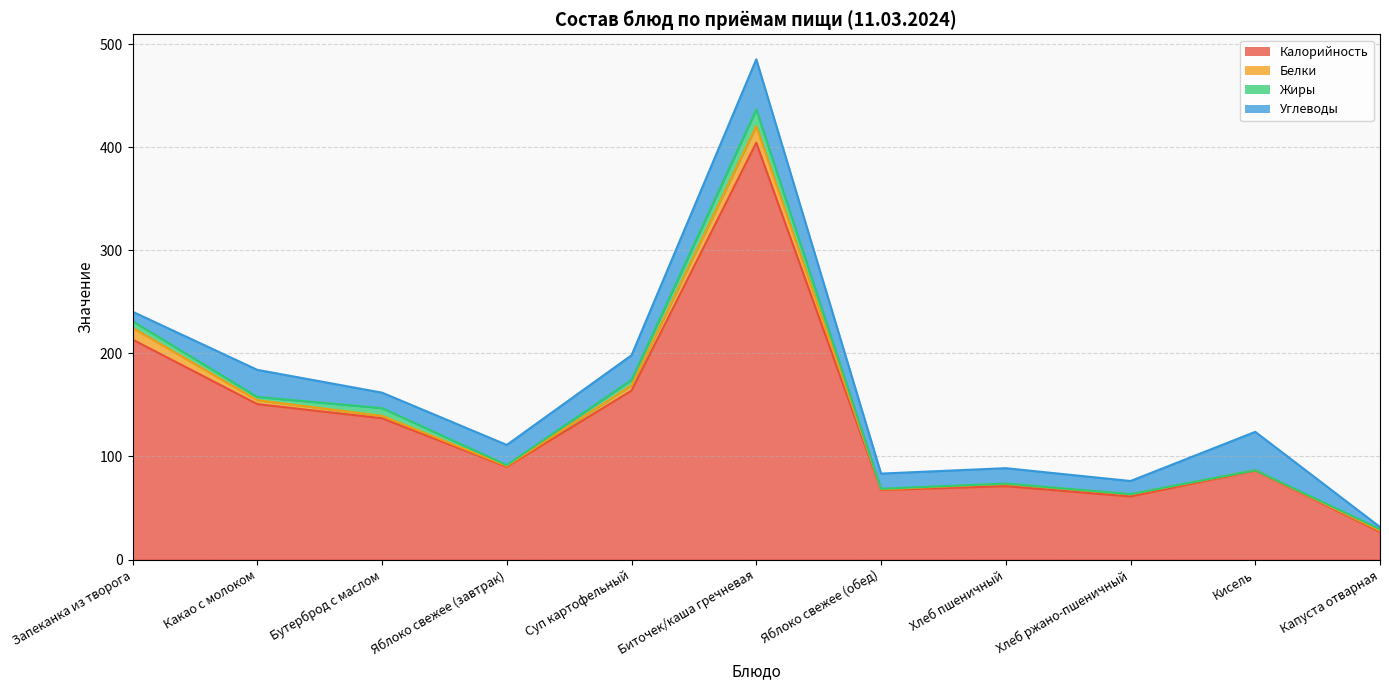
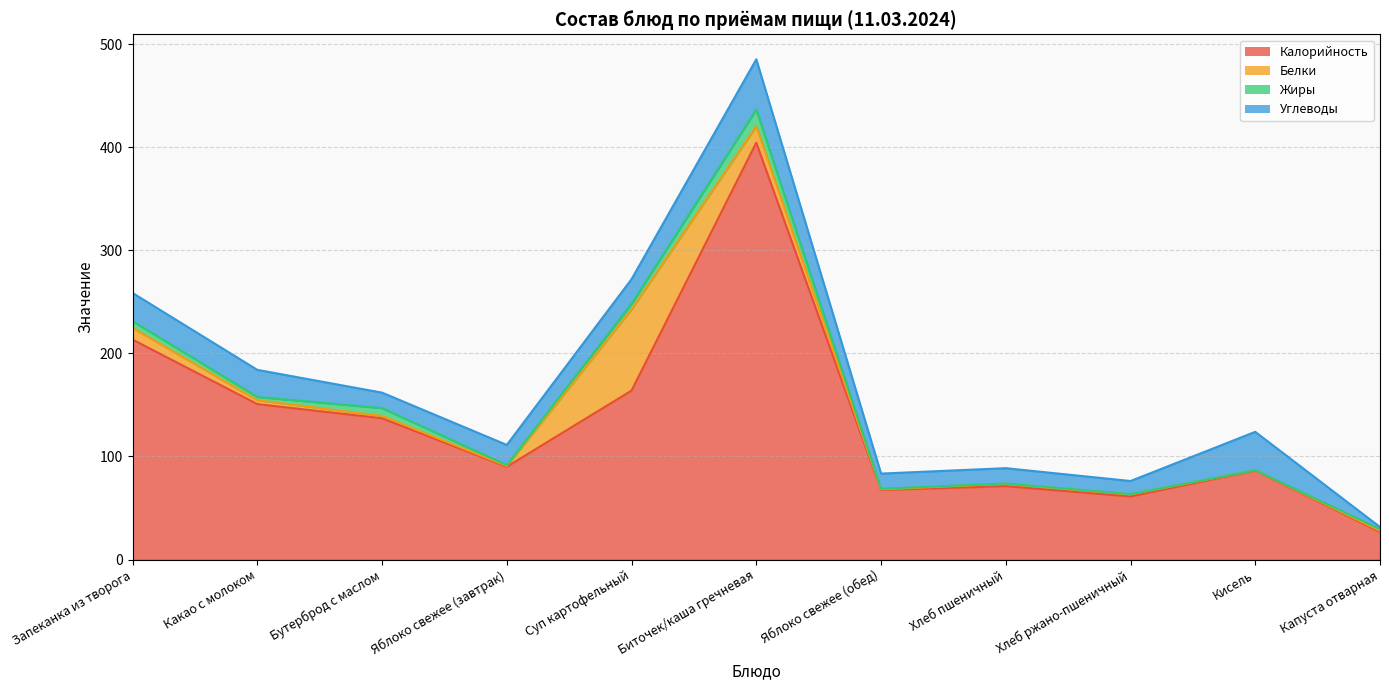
  {
    "Калорийность": {
      "Запеканка из творога": 213,
      "Какао с молоком": 151,
      "Суп картофельный": 164,
      "Биточек/каша гречневая": 404
    },
    "Белки": {
      "Запеканка из творога": 11,
      "Какао с молоком": 4,
-     "Суп картофельный": 5,
+     "Суп картофельный": 79,
      "Биточек/каша гречневая": 16
    },
    "Жиры": {
      "Запеканка из творога": 7,
      "Какао с молоком": 3,
      "Бутерброд с маслом": 8,
      "Суп картофельный": 5,
      "Биточек/каша гречневая": 16
    },
    "Углеводы": {
-     "Запеканка из творога": 9,
+     "Запеканка из творога": 27,
      "Какао с молоком": 26,
      "Бутерброд с маслом": 15,
      "Яблоко свежее (завтрак)": 20,
      "Суп картофельный": 24,
      "Биточек/каша гречневая": 49,
      "Яблоко свежее (обед)": 15,
      "Хлеб пшеничный": 15,
      "Хлеб ржано-пшеничный": 13,
      "Кисель": 37
    }
  }
